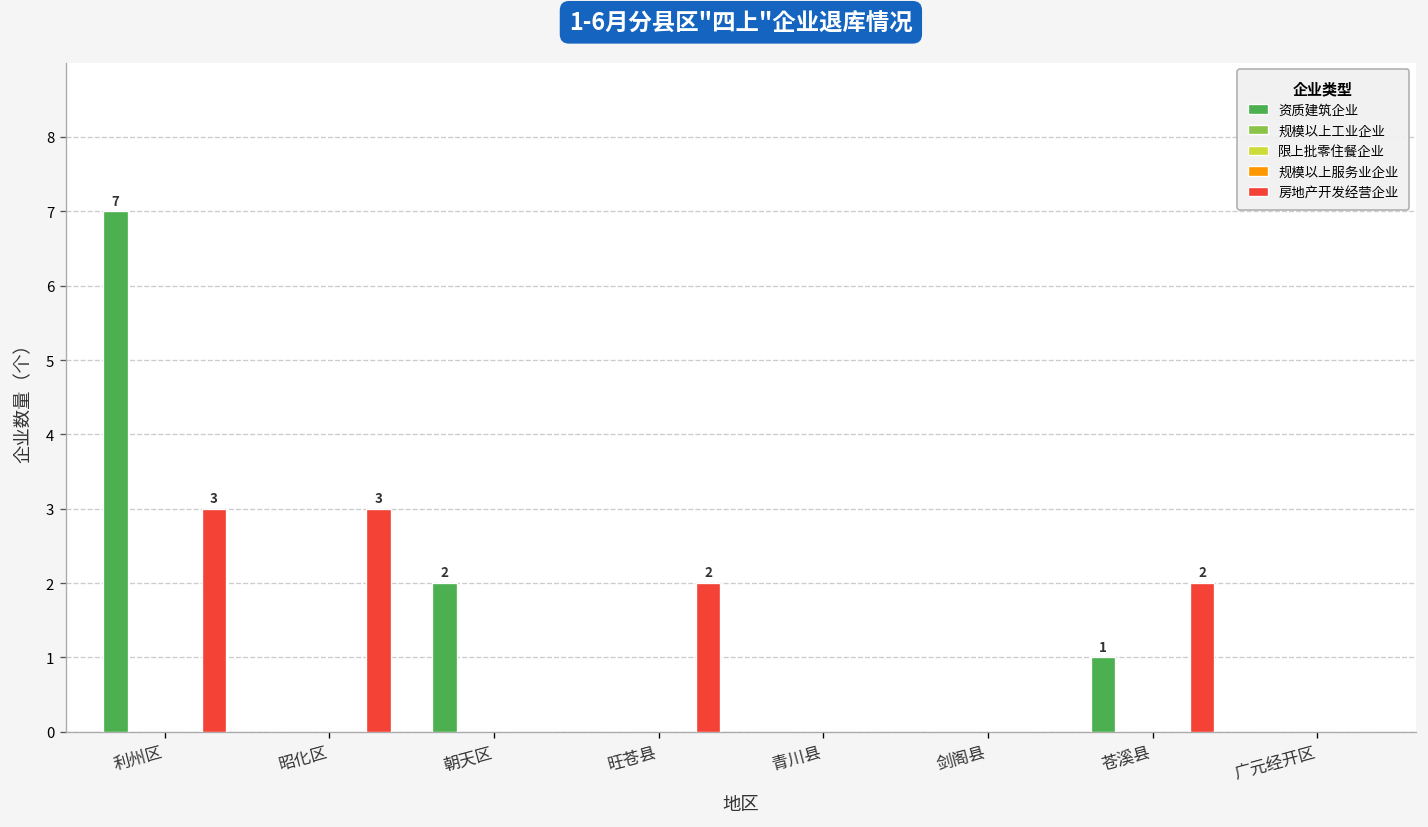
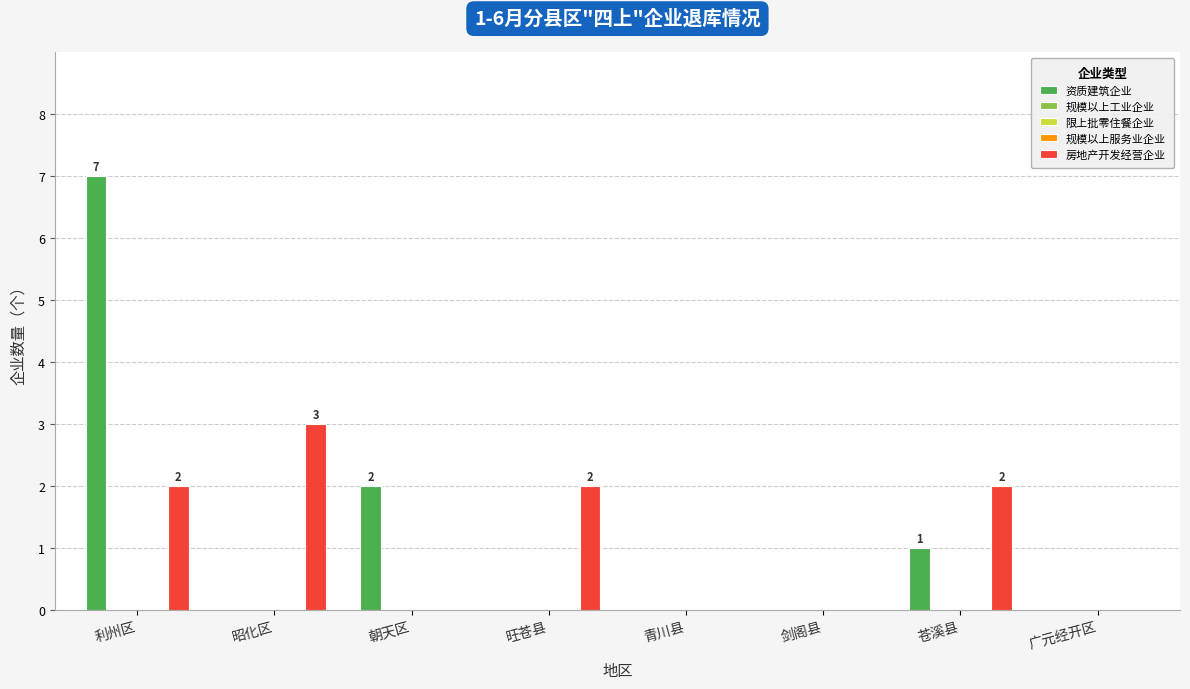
  {
    "资质建筑企业": {
      "利州区": 7,
      "朝天区": 2,
      "苍溪县": 1
    },
    "规模以上工业企业": {
      "利州区": 0.0,
      "昭化区": 0.0,
      "朝天区": 0.0,
      "旺苍县": 0.0,
      "青川县": 0.0,
      "剑阁县": 0.0,
      "苍溪县": 0.0,
      "广元经开区": 0.0
    },
    "限上批零住餐企业": {
      "利州区": 0.0,
      "昭化区": 0.0,
      "朝天区": 0.0,
      "旺苍县": 0.0,
      "青川县": 0.0,
      "剑阁县": 0.0,
      "苍溪县": 0.0,
      "广元经开区": 0.0
    },
    "规模以上服务业企业": {
      "利州区": 0.0,
      "昭化区": 0.0,
      "朝天区": 0.0,
      "旺苍县": 0.0,
      "青川县": 0.0,
      "剑阁县": 0.0,
      "苍溪县": 0.0,
      "广元经开区": 0.0
    },
    "房地产开发经营企业": {
-     "利州区": 3,
+     "利州区": 2,
      "昭化区": 3,
      "旺苍县": 2,
      "苍溪县": 2
    }
  }
